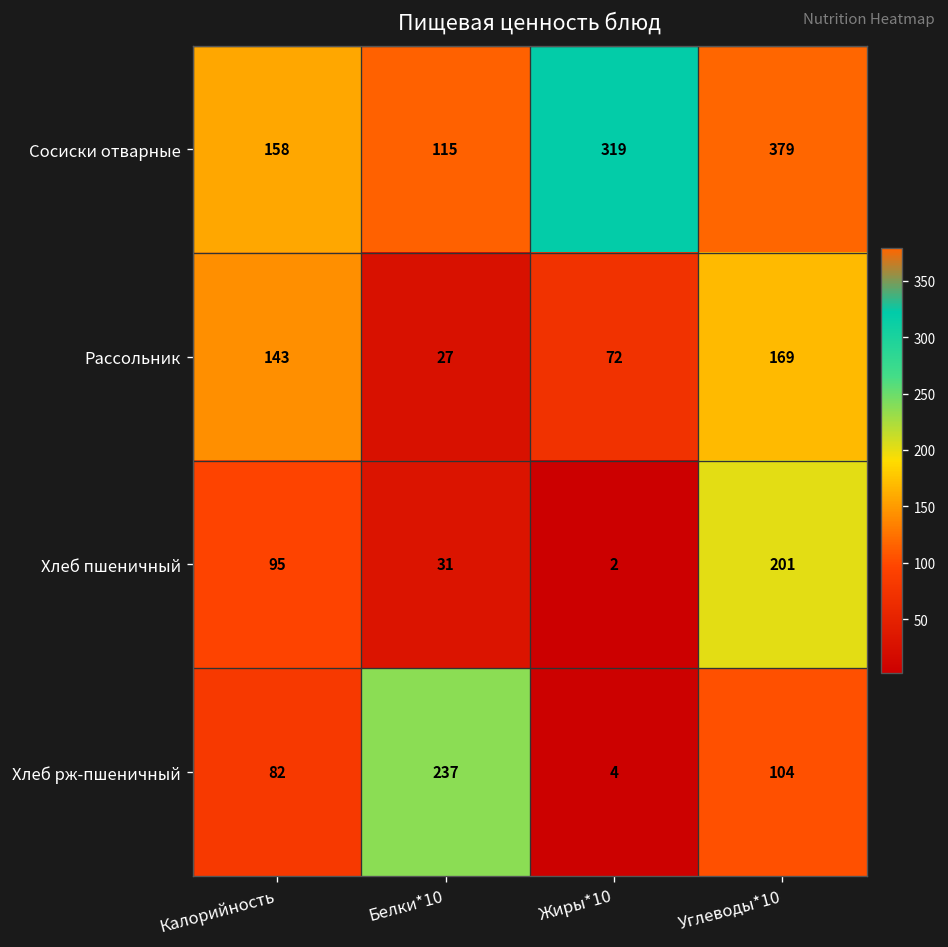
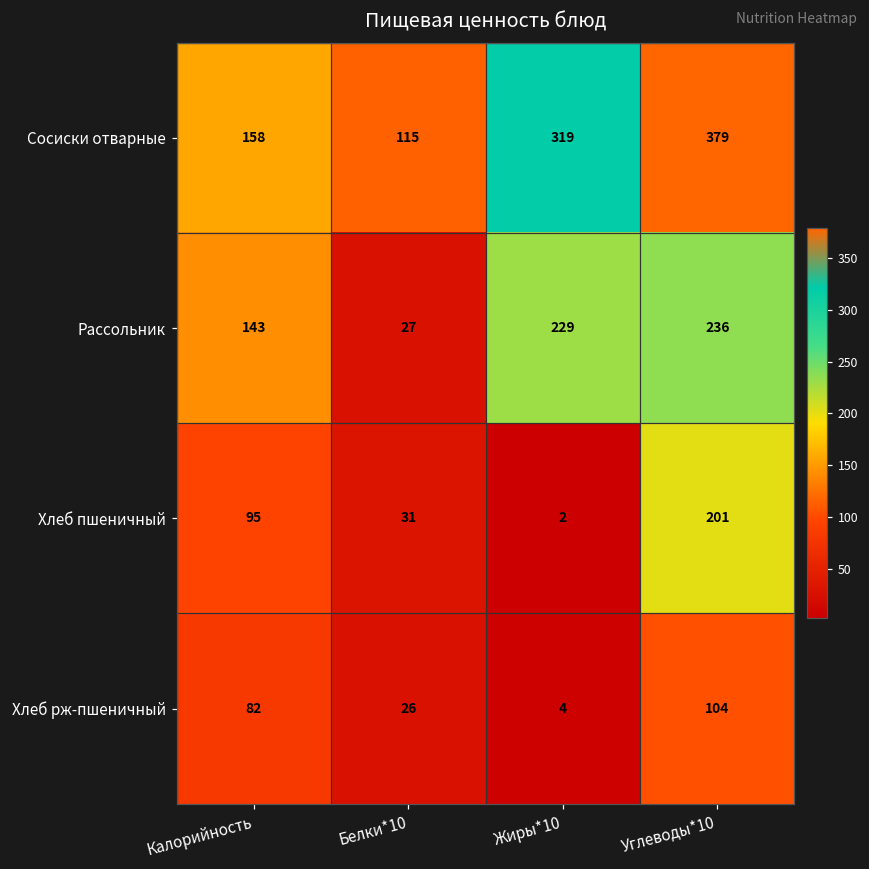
  {
    "Сосиски отварные": {
      "Калорийность": 158,
      "Белки*10": 115,
      "Жиры*10": 319,
      "Углеводы*10": 379
    },
    "Рассольник": {
      "Калорийность": 143,
      "Белки*10": 27,
-     "Жиры*10": 72,
-     "Углеводы*10": 169
+     "Жиры*10": 229,
+     "Углеводы*10": 236
    },
    "Хлеб пшеничный": {
      "Калорийность": 95,
      "Белки*10": 31,
      "Жиры*10": 2,
      "Углеводы*10": 201
    },
    "Хлеб рж-пшеничный": {
      "Калорийность": 82,
-     "Белки*10": 237,
+     "Белки*10": 26,
      "Жиры*10": 4,
      "Углеводы*10": 104
    }
  }
